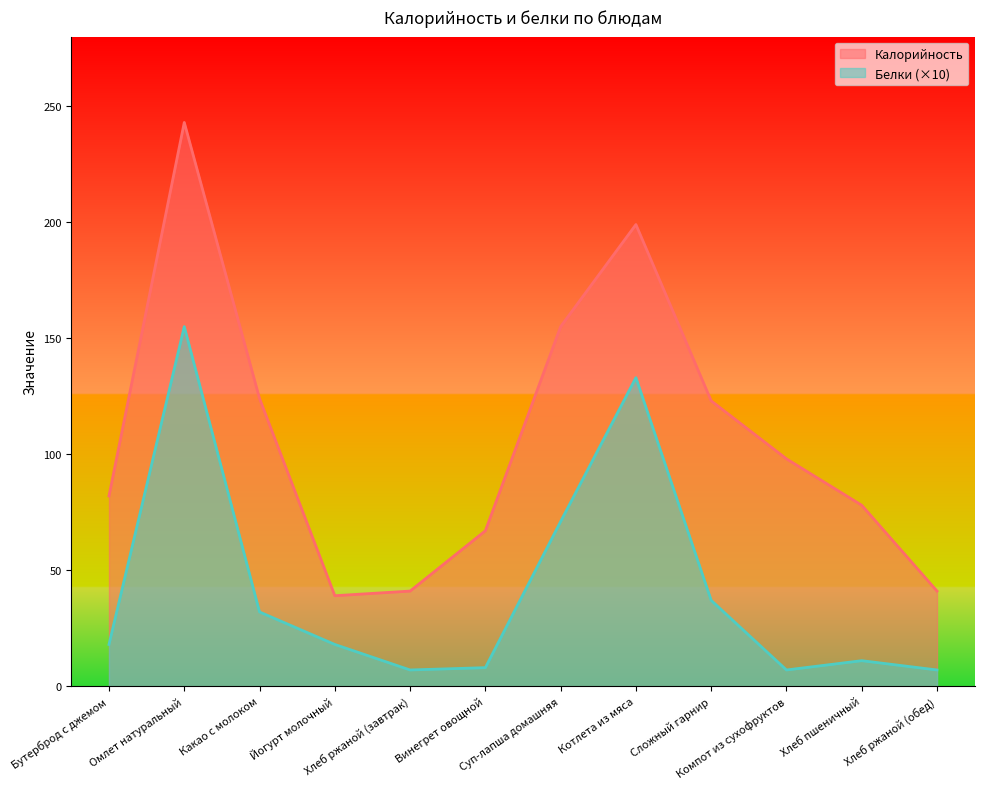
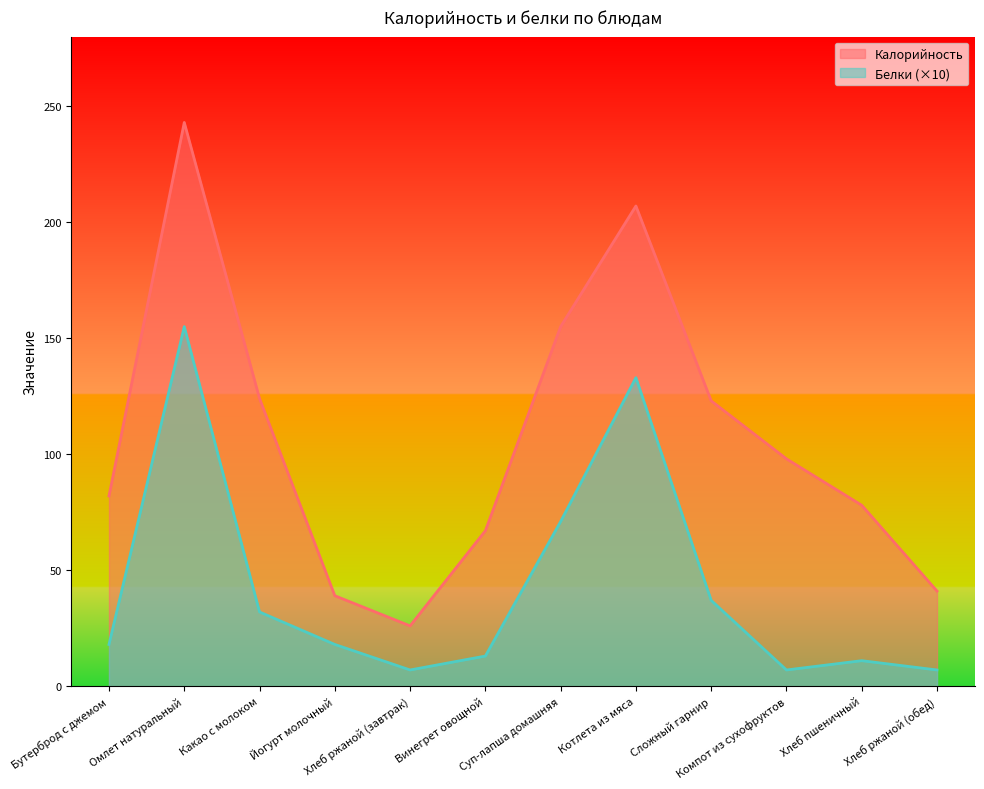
  {
    "Калорийность": {
      "Бутерброд с джемом": 82,
      "Омлет натуральный": 243,
      "Какао с молоком": 124,
      "Йогурт молочный": 39,
-     "Хлеб ржаной (завтрак)": 41,
+     "Хлеб ржаной (завтрак)": 26,
      "Винегрет овощной": 67,
      "Суп-лапша домашняя": 155,
-     "Котлета из мяса": 199,
+     "Котлета из мяса": 207,
      "Сложный гарнир": 123,
      "Компот из сухофруктов": 98,
      "Хлеб пшеничный": 78,
      "Хлеб ржаной (обед)": 41
    },
    "Белки (×10)": {
      "Бутерброд с джемом": 18,
      "Омлет натуральный": 155,
      "Какао с молоком": 32,
      "Йогурт молочный": 18,
      "Хлеб ржаной (завтрак)": 7,
-     "Винегрет овощной": 8,
+     "Винегрет овощной": 13,
      "Суп-лапша домашняя": 71,
      "Котлета из мяса": 133,
      "Сложный гарнир": 37,
      "Компот из сухофруктов": 7,
      "Хлеб пшеничный": 11,
      "Хлеб ржаной (обед)": 7
    }
  }
